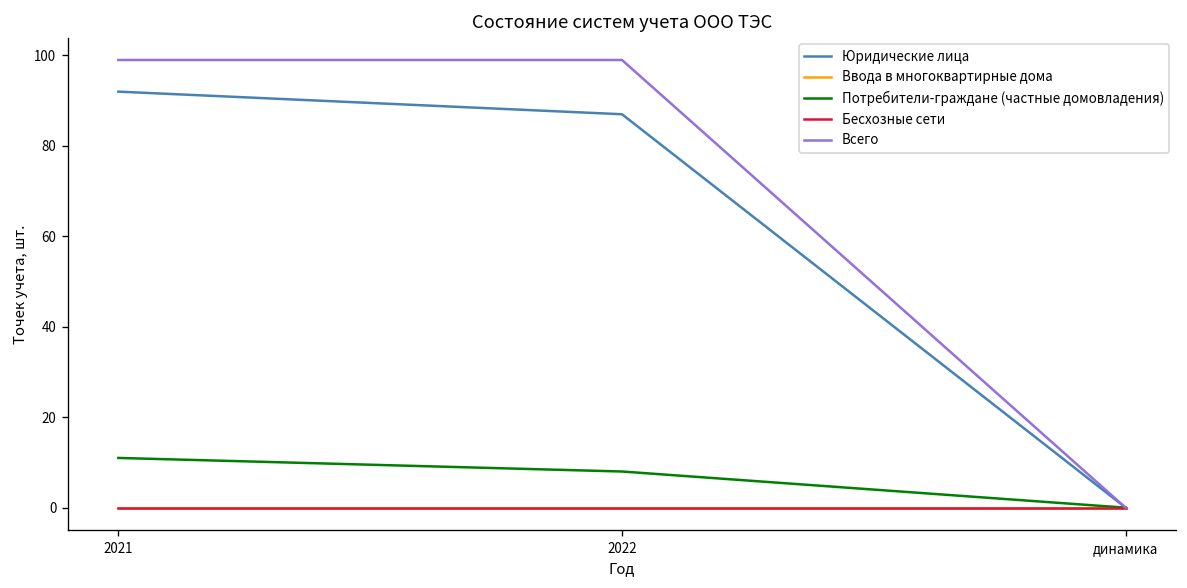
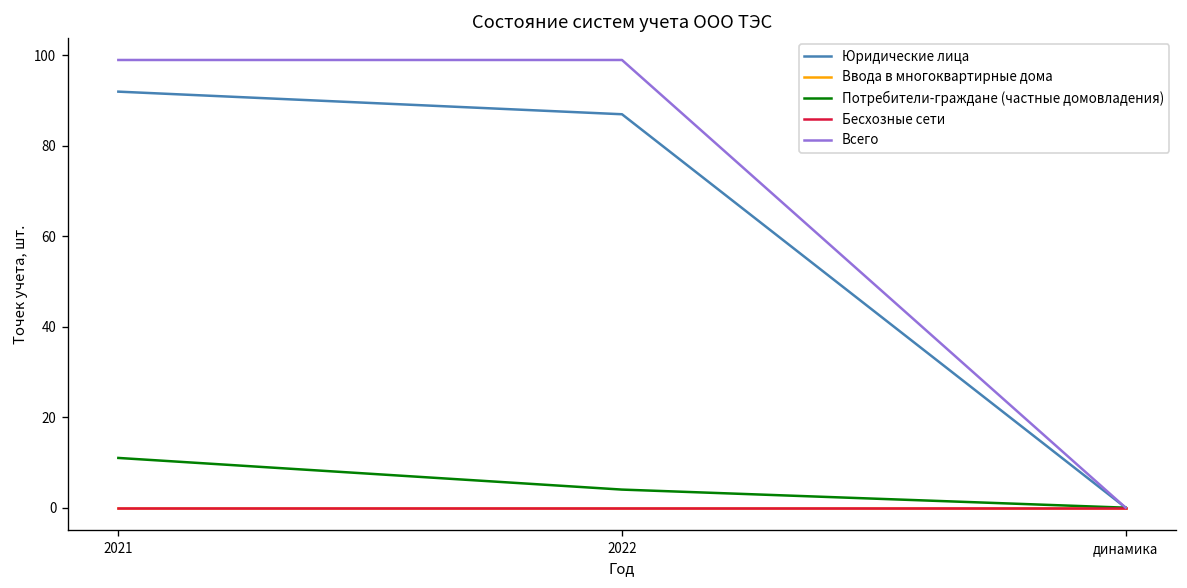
  {
    "Юридические лица": {
      "2021": 92,
      "2022": 87
    },
    "Бесхозные сети": {
      "2021": 0,
      "2022": 0
    },
    "Потребители-граждане (частные домовладения)": {
      "2021": 11,
-     "2022": 8
+     "2022": 4
    },
    "Всего": {
      "2021": 99,
      "2022": 99
    }
  }
